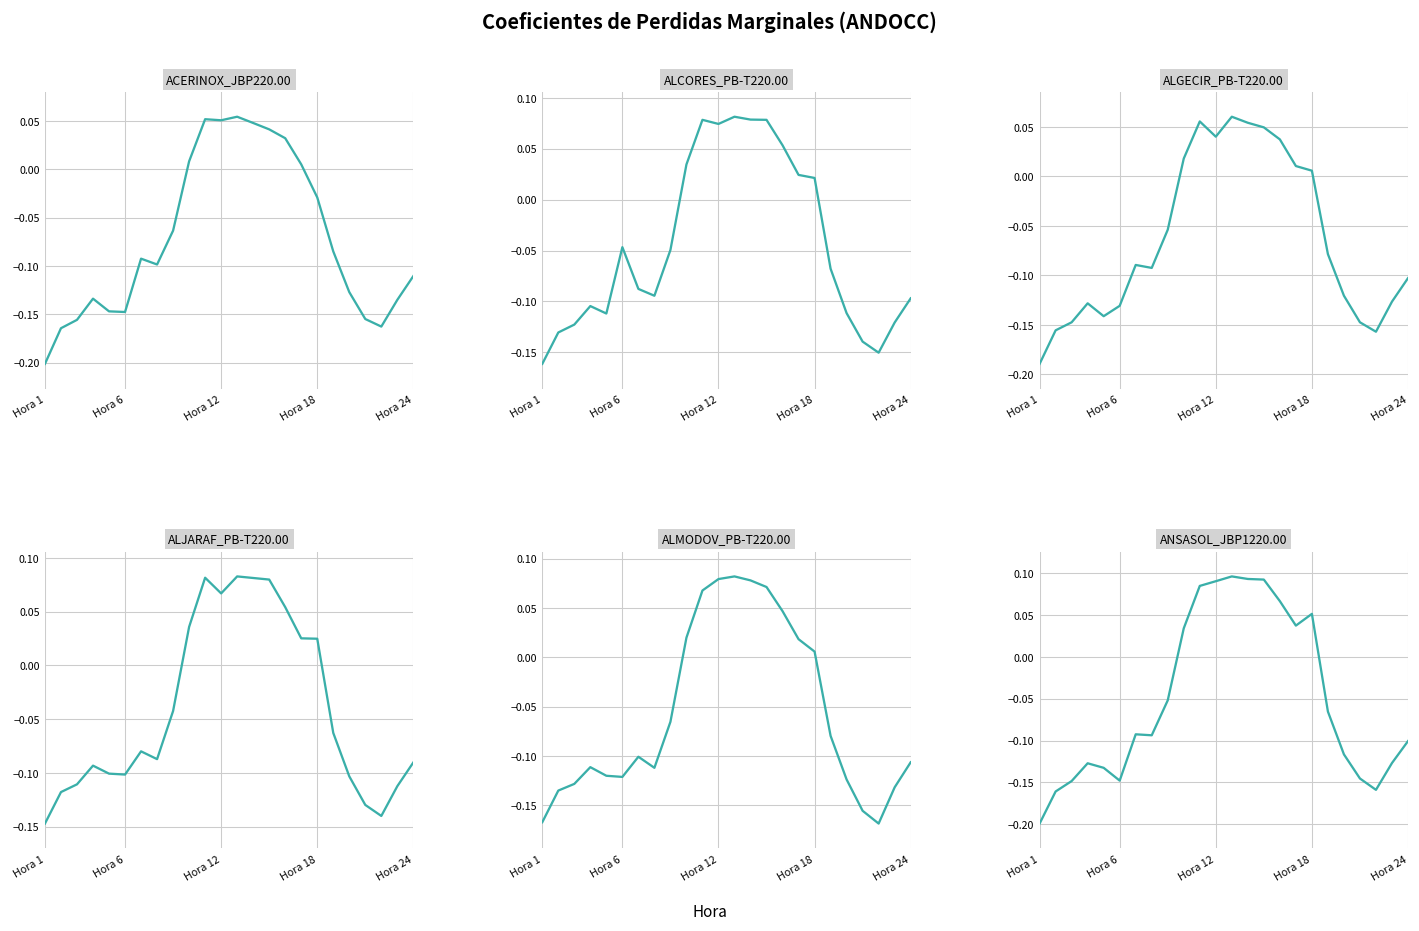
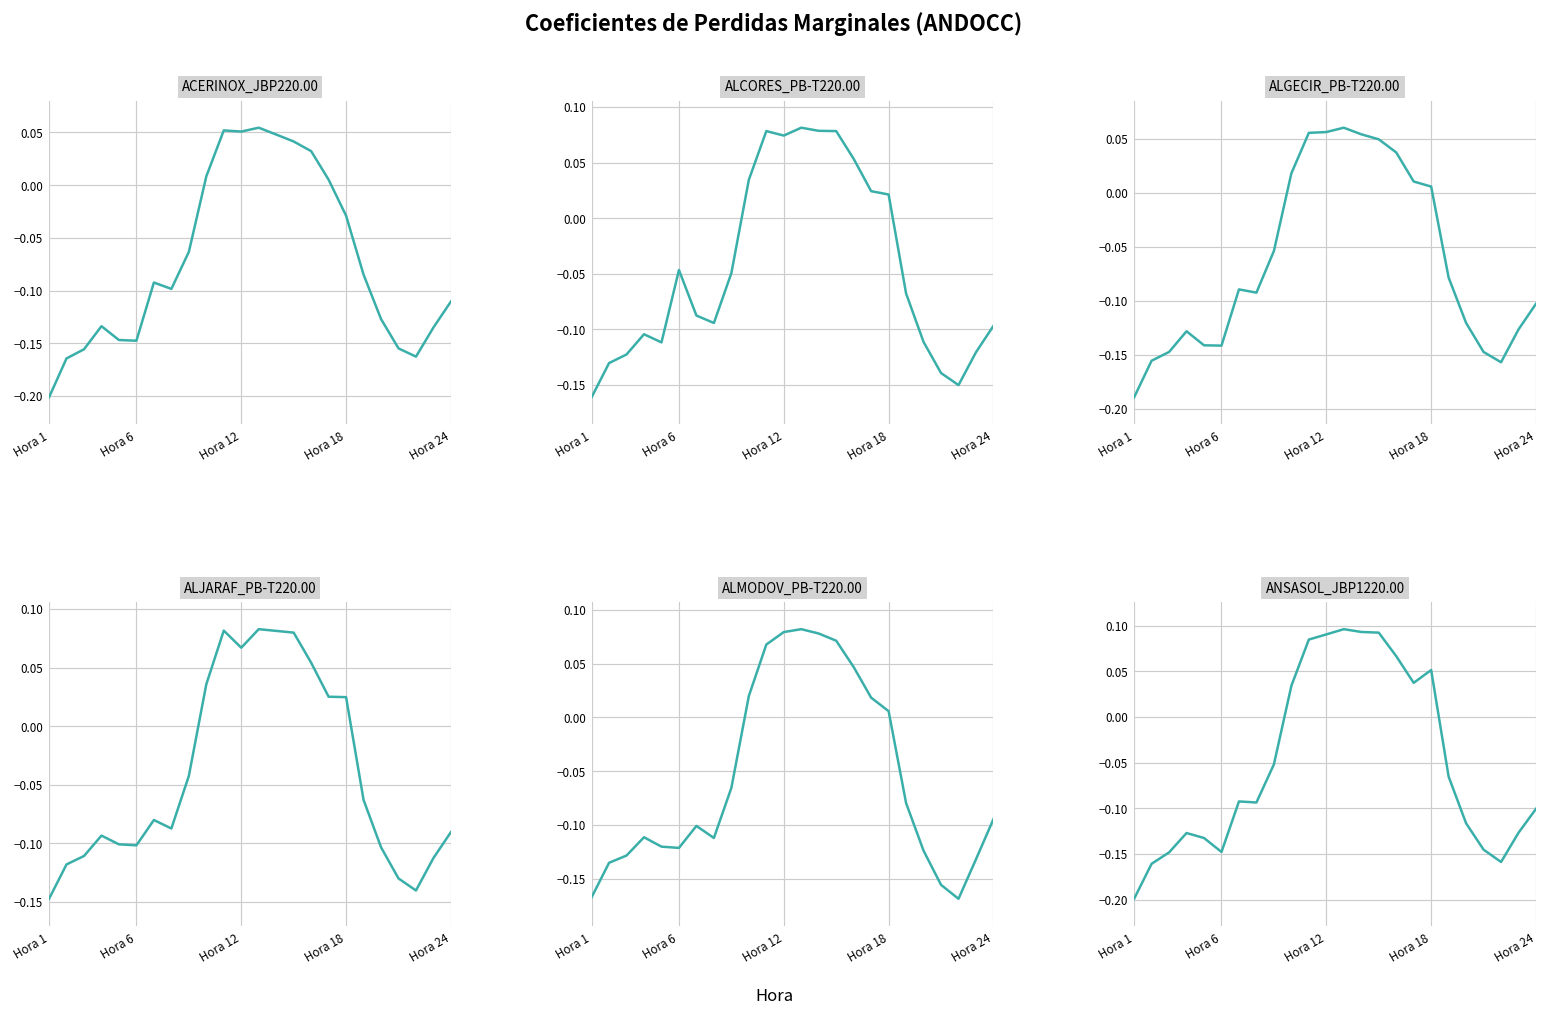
  {
    "ACERINOX_JBP220.00": {
      "Hora 1": -0.20,
      "Hora 6": -0.15,
      "Hora 12": 0.05,
      "Hora 18": -0.03,
      "Hora 24": -0.11
    },
    "ALCORES_PB-T220.00": {
      "Hora 1": -0.16,
      "Hora 6": -0.05,
      "Hora 12": 0.07,
      "Hora 18": 0.02,
      "Hora 24": -0.10
    },
    "ALGECIR_PB-T220.00": {
      "Hora 1": -0.19,
-     "Hora 6": -0.13,
-     "Hora 12": 0.04,
+     "Hora 6": -0.14,
+     "Hora 12": 0.06,
      "Hora 18": 0.01,
      "Hora 24": -0.10
    },
    "ALJARAF_PB-T220.00": {
      "Hora 1": -0.15,
      "Hora 6": -0.10,
      "Hora 12": 0.07,
      "Hora 18": 0.02,
      "Hora 24": -0.09
    },
    "ALMODOV_PB-T220.00": {
      "Hora 1": -0.17,
      "Hora 6": -0.12,
      "Hora 12": 0.08,
      "Hora 18": 0.01,
-     "Hora 24": -0.11
+     "Hora 24": -0.09
    },
    "ANSASOL_JBP1220.00": {
      "Hora 1": -0.20,
      "Hora 6": -0.15,
      "Hora 12": 0.09,
      "Hora 18": 0.05,
      "Hora 24": -0.10
    }
  }
